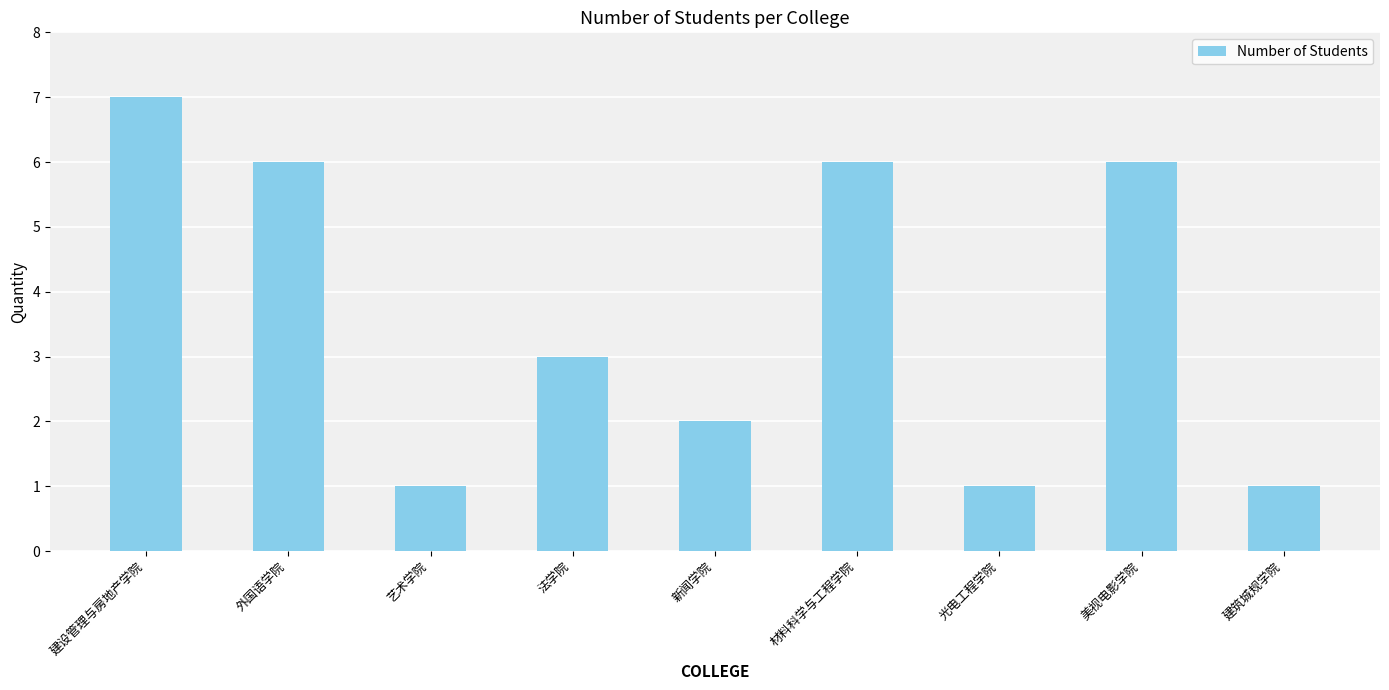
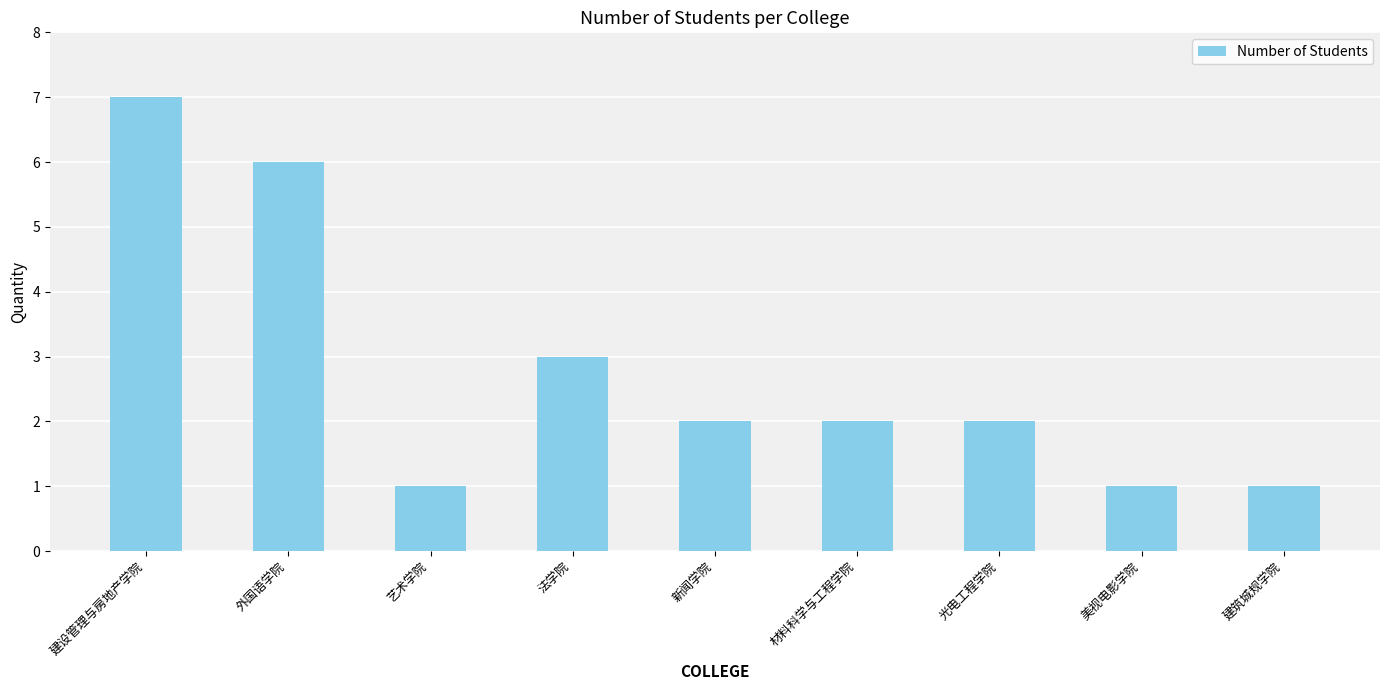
  {
    "建设管理与房地产学院": 7,
    "外国语学院": 6,
    "艺术学院": 1,
    "法学院": 3,
    "新闻学院": 2,
-   "材料科学与工程学院": 6,
-   "光电工程学院": 1,
-   "美视电影学院": 6,
+   "材料科学与工程学院": 2,
+   "光电工程学院": 2,
+   "美视电影学院": 1,
    "建筑城规学院": 1
  }
